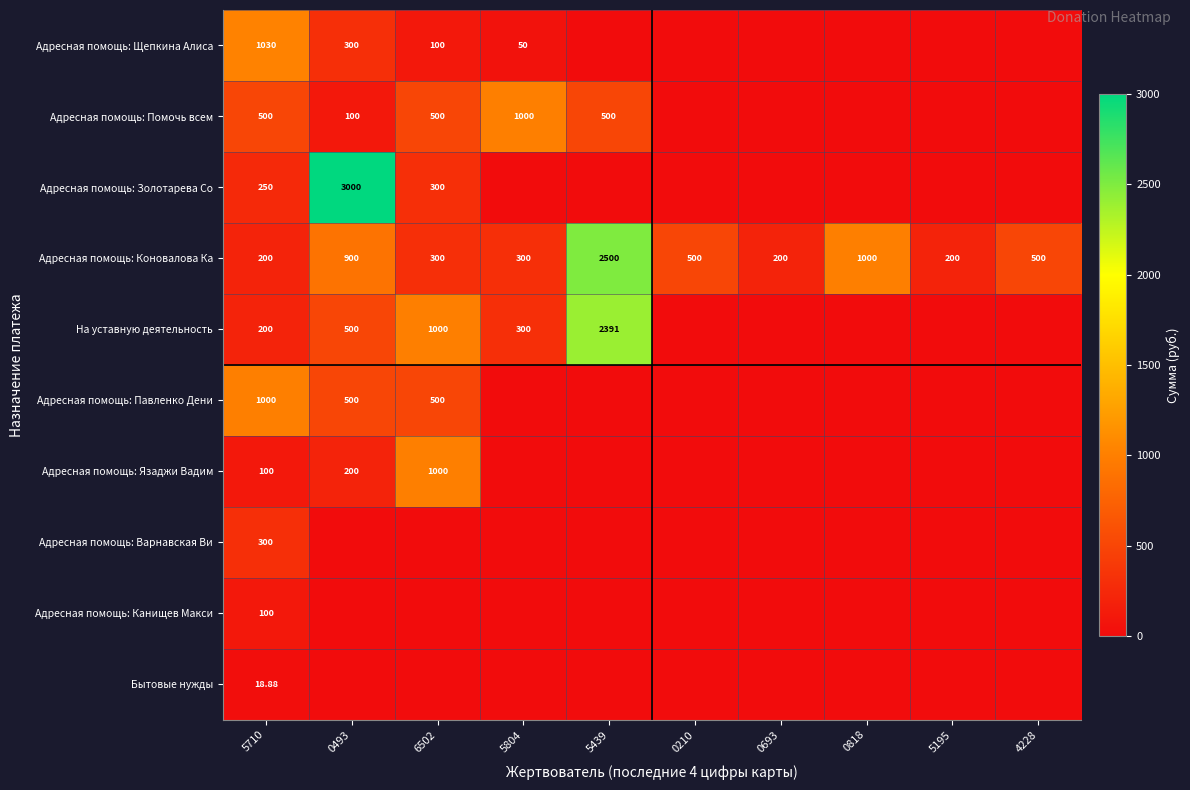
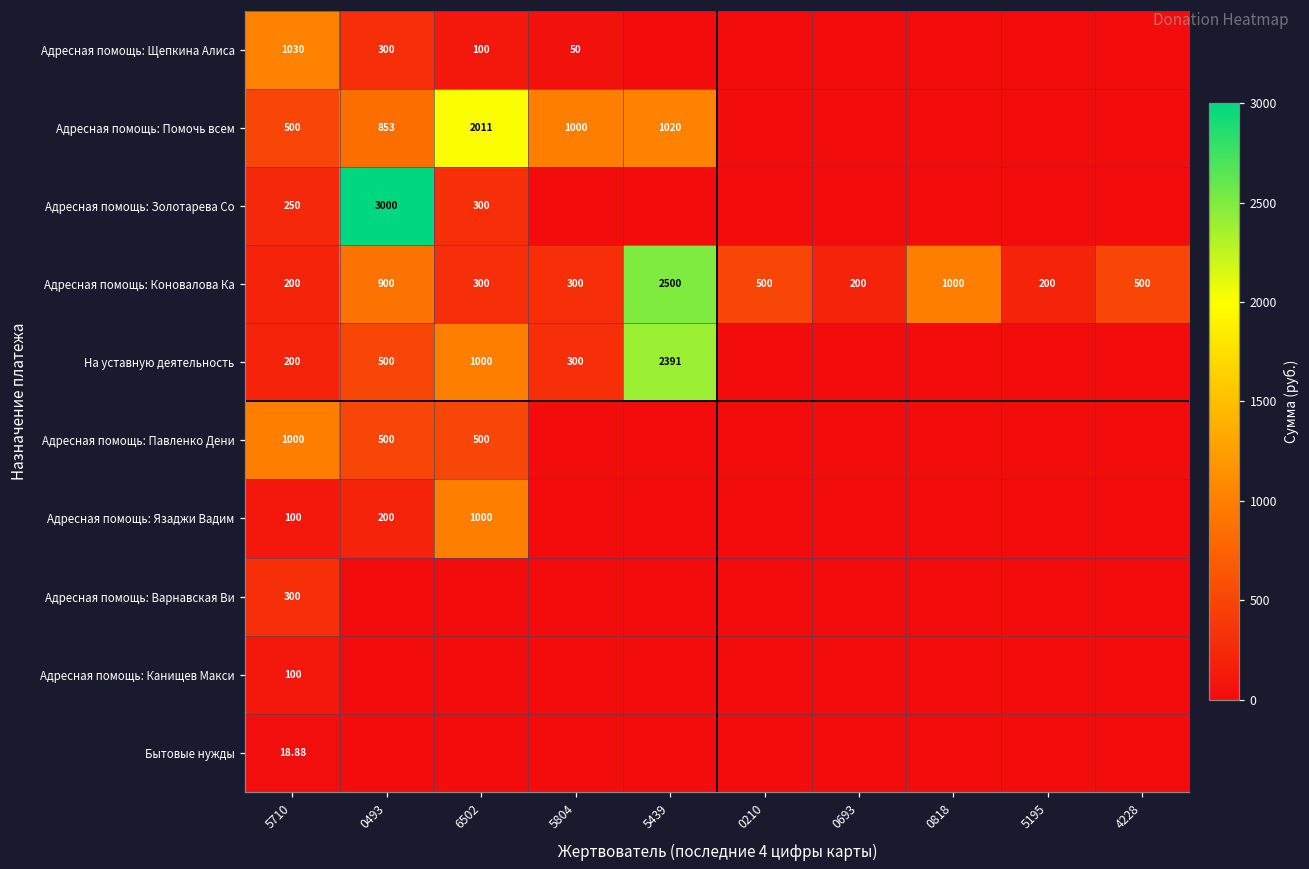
  {
    "Адресная помощь: Щепкина Алиса": {
      "5710": 1030,
      "0493": 300,
      "6502": 100,
      "5804": 50
    },
    "Адресная помощь: Помочь всем": {
      "5710": 500,
-     "0493": 100,
-     "6502": 500,
+     "0493": 853,
+     "6502": 2011,
      "5804": 1000,
-     "5439": 500
+     "5439": 1020
    },
    "Адресная помощь: Золотарева Со": {
      "5710": 250,
      "0493": 3000,
      "6502": 300
    },
    "Адресная помощь: Коновалова Ка": {
      "5710": 200,
      "0493": 900,
      "6502": 300,
      "5804": 300,
      "5439": 2500,
      "0210": 500,
      "0693": 200,
      "0818": 1000,
      "5195": 200,
      "4228": 500
    },
    "На уставную деятельность": {
      "5710": 200,
      "0493": 500,
      "6502": 1000,
      "5804": 300,
      "5439": 2391
    },
    "Адресная помощь: Павленко Дени": {
      "5710": 1000,
      "0493": 500,
      "6502": 500
    },
    "Адресная помощь: Язаджи Вадим": {
      "5710": 100,
      "0493": 200,
      "6502": 1000
    },
    "Адресная помощь: Варнавская Ви": {
      "5710": 300
    },
    "Адресная помощь: Канищев Макси": {
      "5710": 100
    },
    "Бытовые нужды": {
      "5710": 18.88
    }
  }
